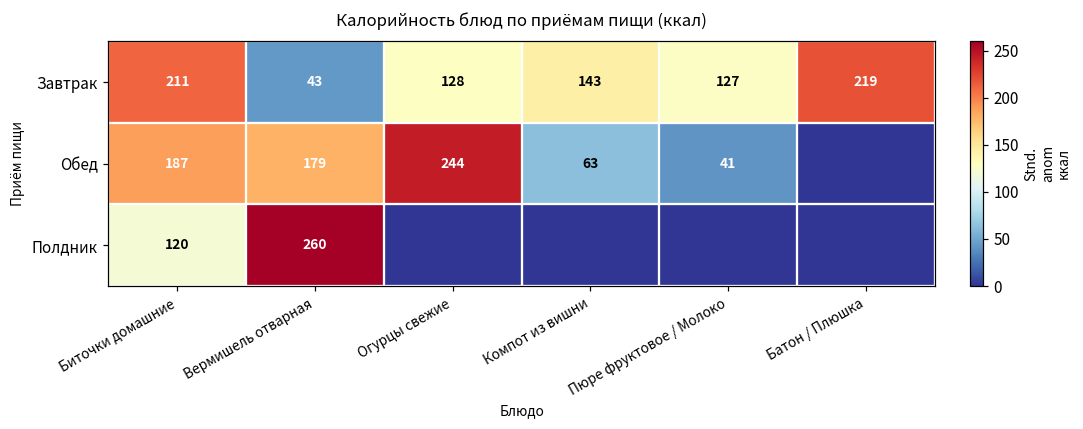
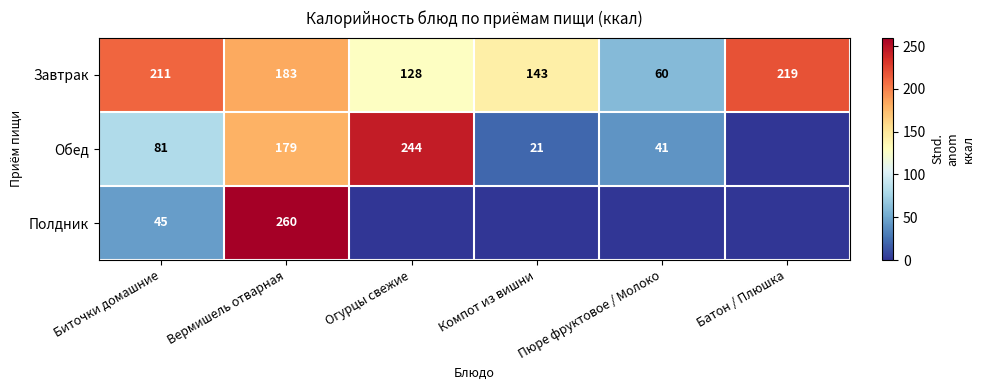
  {
    "Завтрак": {
      "Биточки домашние": 211,
-     "Вермишель отварная": 43,
+     "Вермишель отварная": 183,
      "Огурцы свежие": 128,
      "Компот из вишни": 143,
-     "Пюре фруктовое / Молоко": 127,
+     "Пюре фруктовое / Молоко": 60,
      "Батон / Плюшка": 219
    },
    "Обед": {
-     "Биточки домашние": 187,
+     "Биточки домашние": 81,
      "Вермишель отварная": 179,
      "Огурцы свежие": 244,
-     "Компот из вишни": 63,
+     "Компот из вишни": 21,
      "Пюре фруктовое / Молоко": 41
    },
    "Полдник": {
-     "Биточки домашние": 120,
+     "Биточки домашние": 45,
      "Вермишель отварная": 260
    }
  }
